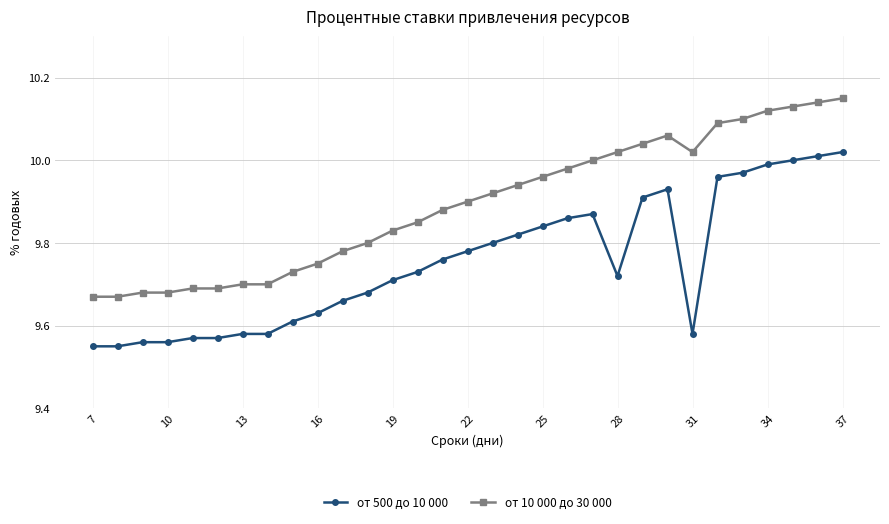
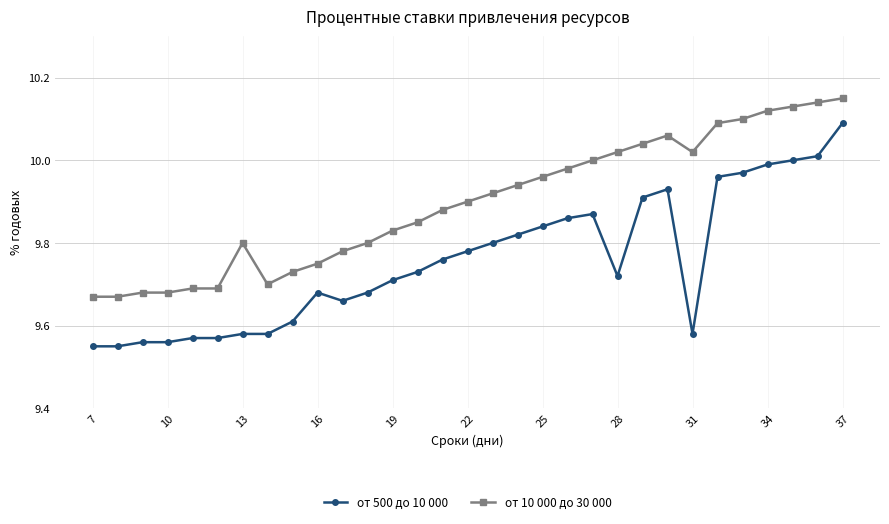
  {
    "от 500 до 10 000": {
      "7": 9.55,
      "10": 9.56,
      "13": 9.58,
-     "16": 9.63,
+     "16": 9.68,
      "19": 9.71,
      "22": 9.78,
      "25": 9.84,
      "28": 9.72,
      "31": 9.58,
      "34": 9.99,
-     "37": 10.02
+     "37": 10.09
    },
    "от 10 000 до 30 000": {
      "7": 9.67,
      "10": 9.68,
-     "13": 9.7,
+     "13": 9.8,
      "16": 9.75,
      "19": 9.83,
      "22": 9.9,
      "25": 9.96,
      "28": 10.02,
      "31": 10.02,
      "34": 10.12,
      "37": 10.15
    }
  }
